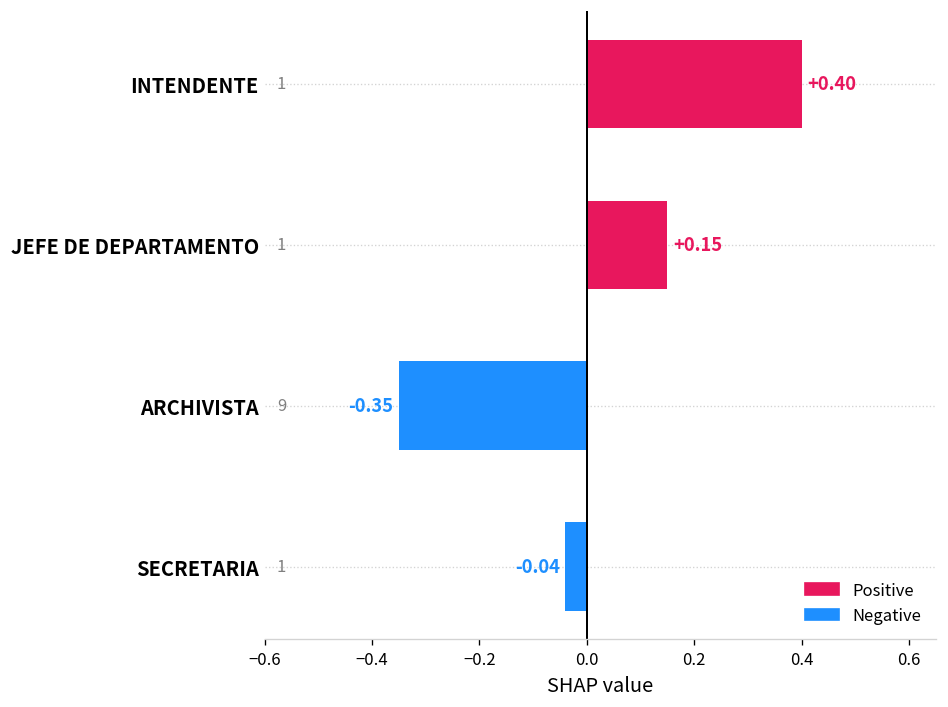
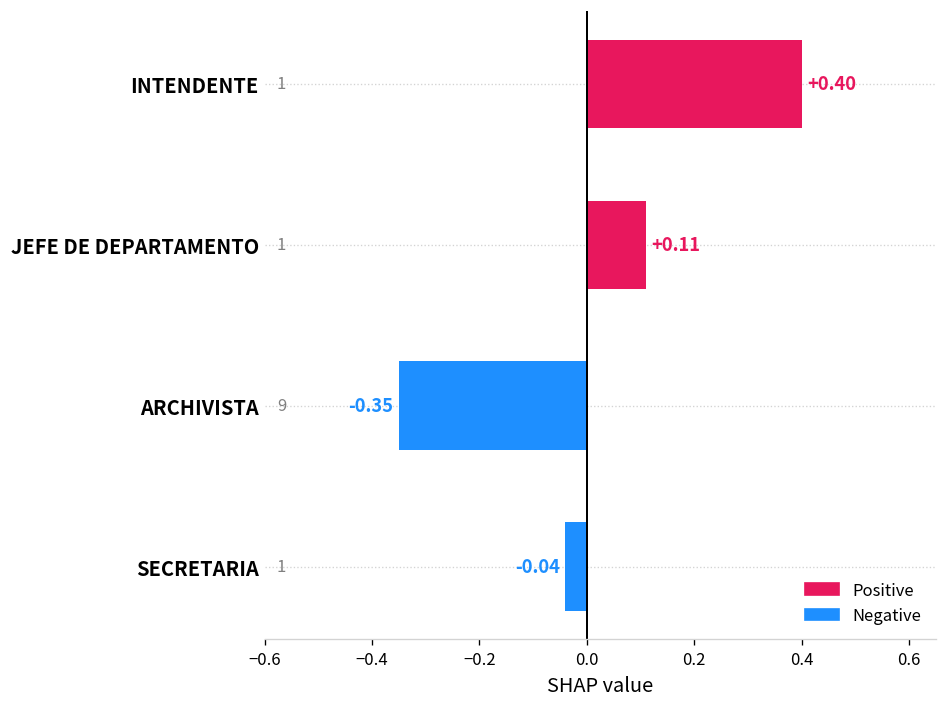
  {
    "INTENDENTE": "+0.40",
-   "JEFE DE DEPARTAMENTO": "+0.15",
+   "JEFE DE DEPARTAMENTO": "+0.11",
    "ARCHIVISTA": "-0.35",
    "SECRETARIA": "-0.04"
  }
